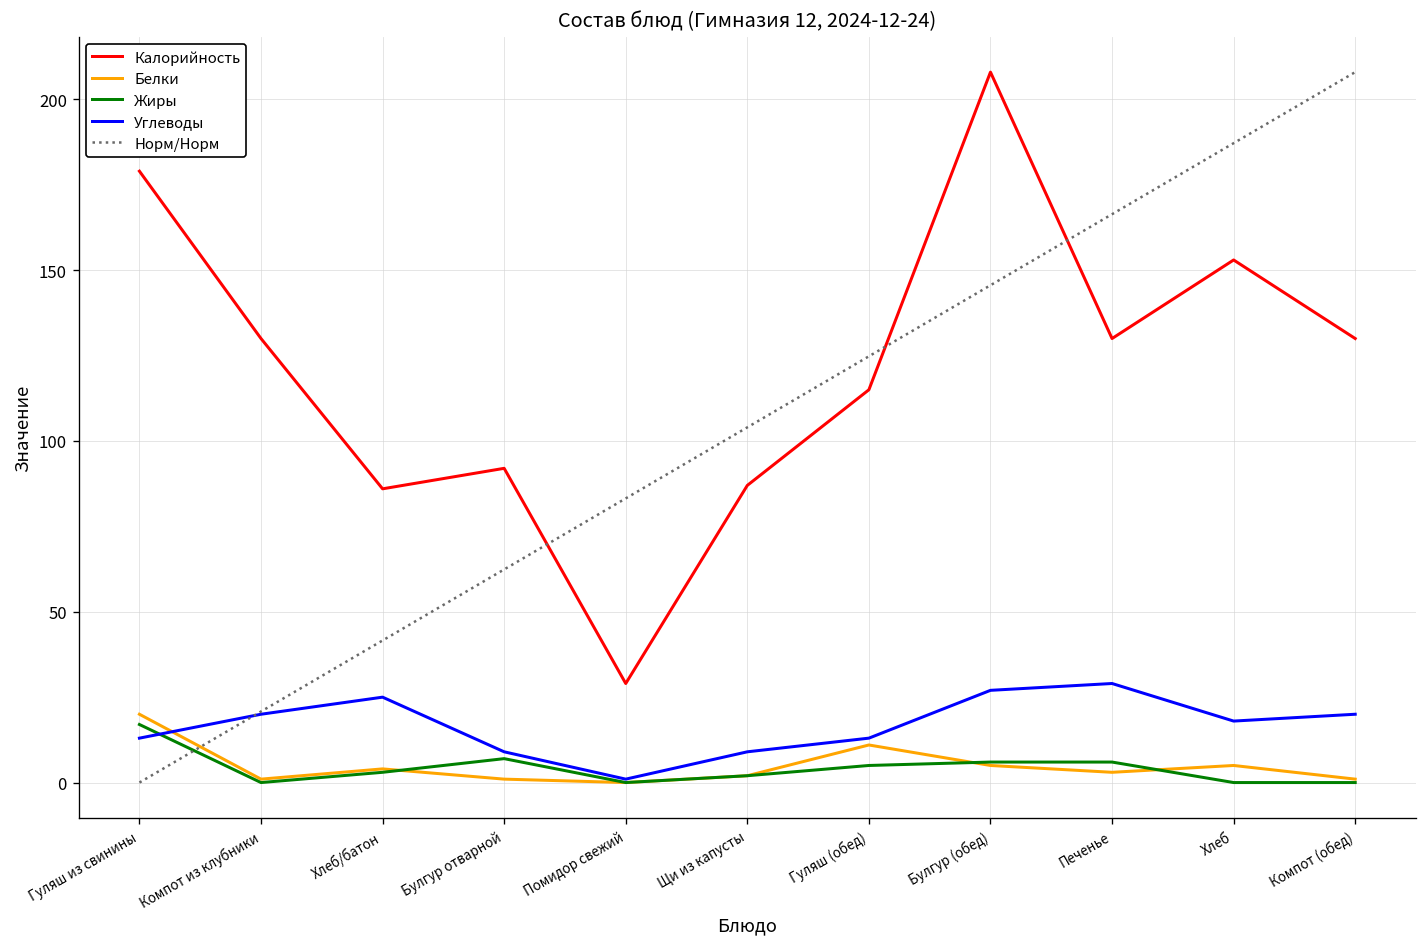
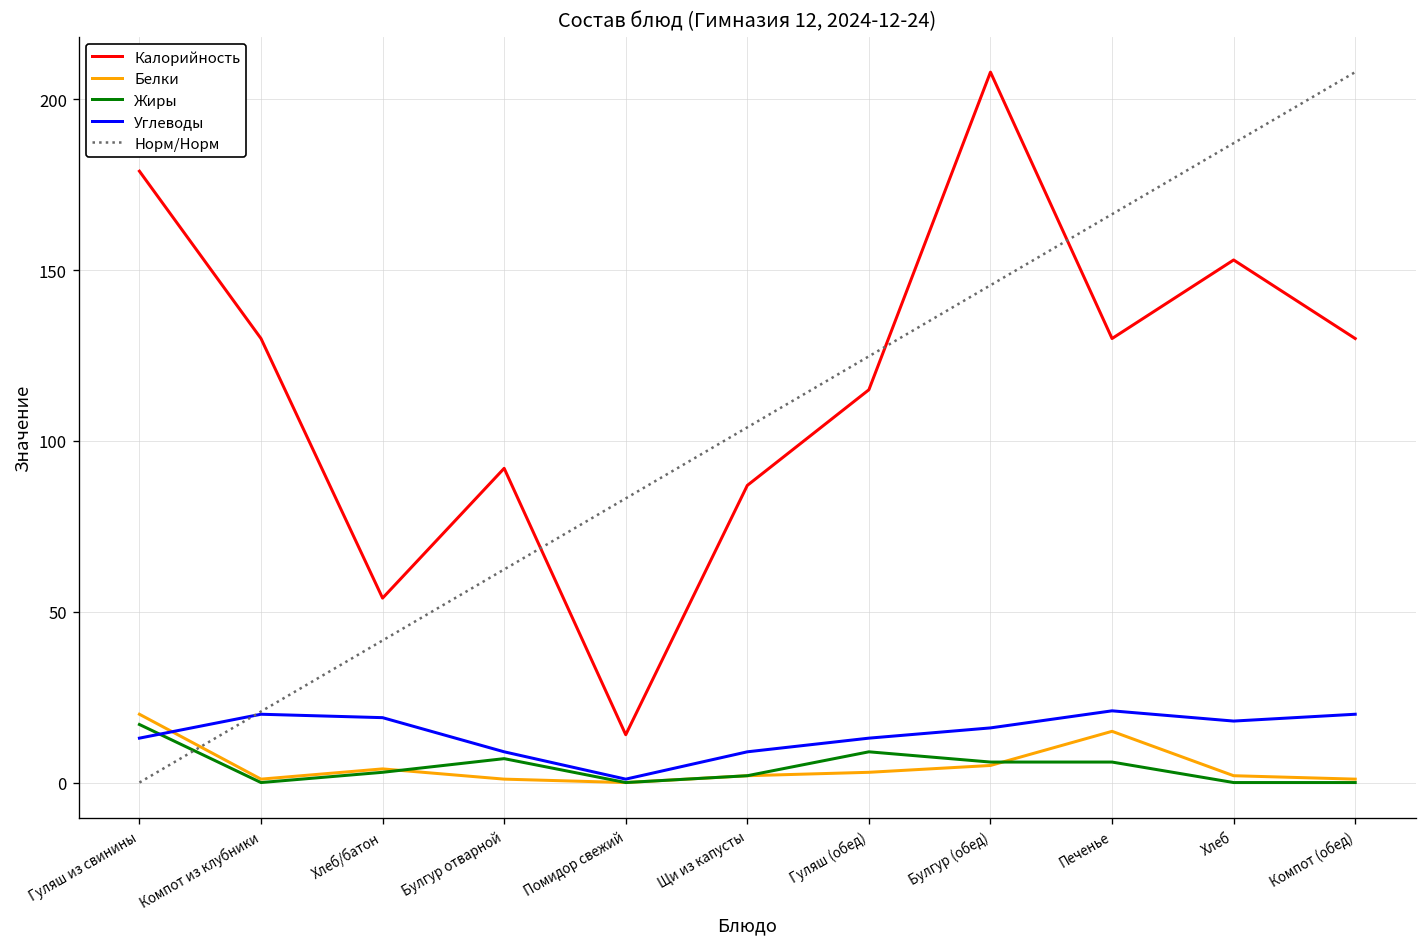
  {
    "Калорийность": {
      "Гуляш из свинины": 179,
      "Компот из клубники": 130,
-     "Хлеб/батон": 86,
+     "Хлеб/батон": 54,
      "Булгур отварной": 92,
-     "Помидор свежий": 29,
+     "Помидор свежий": 14,
      "Щи из капусты": 87,
      "Гуляш (обед)": 115,
      "Булгур (обед)": 208,
      "Печенье": 130,
      "Хлеб": 153,
      "Компот (обед)": 130
    },
    "Белки": {
      "Гуляш из свинины": 20,
      "Компот из клубники": 1,
      "Хлеб/батон": 4,
      "Булгур отварной": 1,
-     "Гуляш (обед)": 11,
+     "Гуляш (обед)": 3,
      "Булгур (обед)": 5,
-     "Печенье": 3,
-     "Хлеб": 5,
+     "Печенье": 15,
+     "Хлеб": 2,
      "Компот (обед)": 1
    },
    "Жиры": {
      "Гуляш из свинины": 17,
      "Компот из клубники": 0,
      "Хлеб/батон": 3,
      "Булгур отварной": 7,
-     "Гуляш (обед)": 5,
+     "Гуляш (обед)": 9,
      "Булгур (обед)": 6,
      "Печенье": 6,
      "Хлеб": 0,
      "Компот (обед)": 0
    },
    "Углеводы": {
      "Гуляш из свинины": 13,
-     "Хлеб/батон": 25,
+     "Хлеб/батон": 19,
      "Булгур отварной": 9,
      "Помидор свежий": 1,
      "Щи из капусты": 9,
      "Гуляш (обед)": 13,
-     "Булгур (обед)": 27,
-     "Печенье": 29,
+     "Булгур (обед)": 16,
+     "Печенье": 21,
      "Хлеб": 18,
      "Компот (обед)": 20
    },
    "Норм/Норм": {
      "Гуляш из свинины": 0,
      "Хлеб/батон": 42,
      "Булгур отварной": 62,
      "Помидор свежий": 83,
      "Щи из капусты": 104,
      "Гуляш (обед)": 125,
      "Булгур (обед)": 146,
      "Печенье": 166,
      "Хлеб": 187,
      "Компот (обед)": 208
    }
  }
